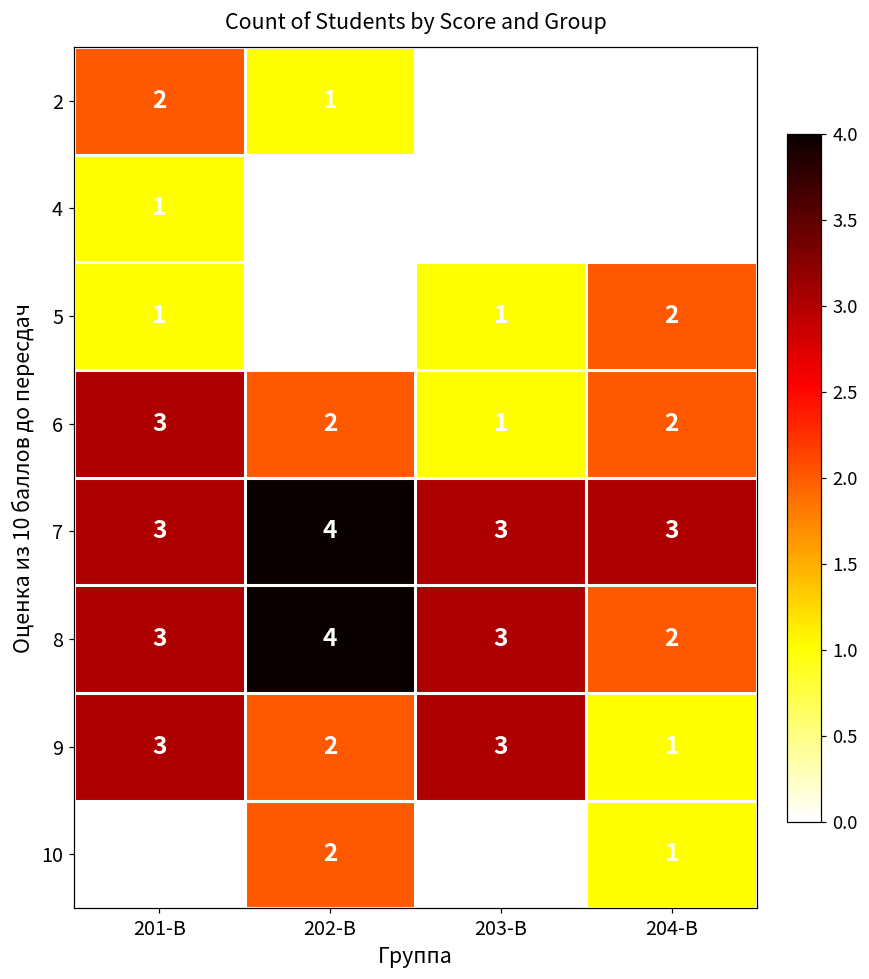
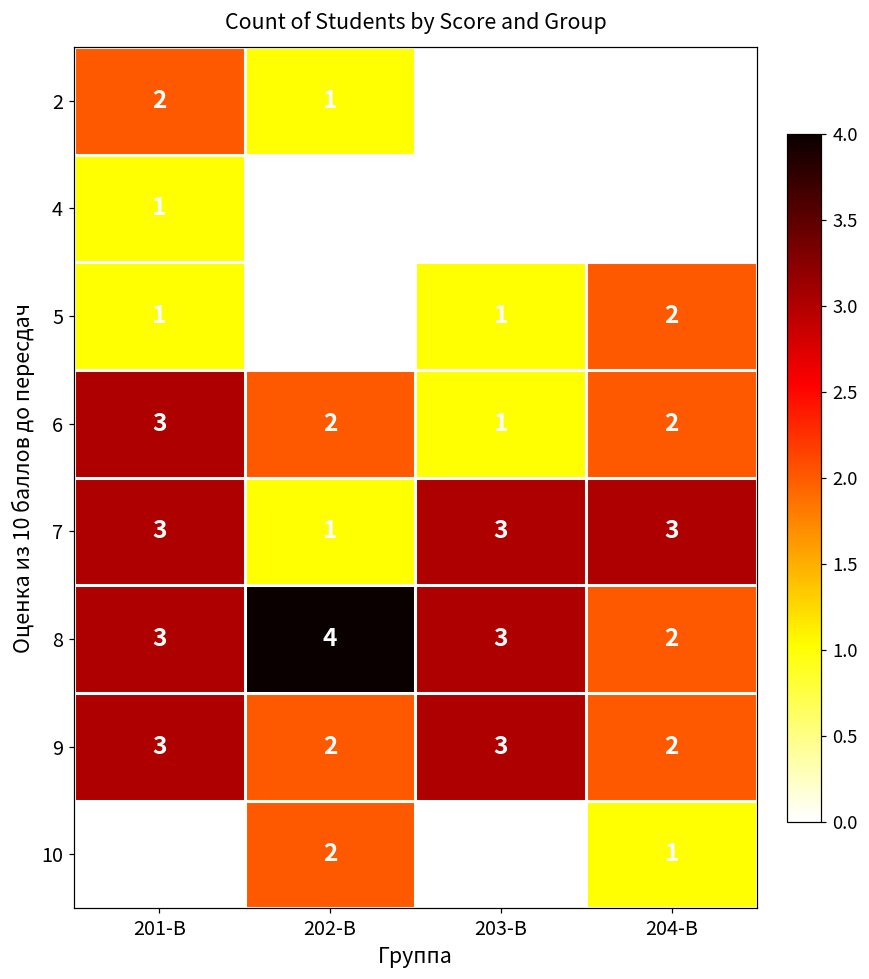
  {
    "2": {
      "201-В": 2,
      "202-В": 1
    },
    "4": {
      "201-В": 1
    },
    "5": {
      "201-В": 1,
      "203-В": 1,
      "204-В": 2
    },
    "6": {
      "201-В": 3,
      "202-В": 2,
      "203-В": 1,
      "204-В": 2
    },
    "7": {
      "201-В": 3,
-     "202-В": 4,
+     "202-В": 1,
      "203-В": 3,
      "204-В": 3
    },
    "8": {
      "201-В": 3,
      "202-В": 4,
      "203-В": 3,
      "204-В": 2
    },
    "9": {
      "201-В": 3,
      "202-В": 2,
      "203-В": 3,
-     "204-В": 1
+     "204-В": 2
    },
    "10": {
      "202-В": 2,
      "204-В": 1
    }
  }
